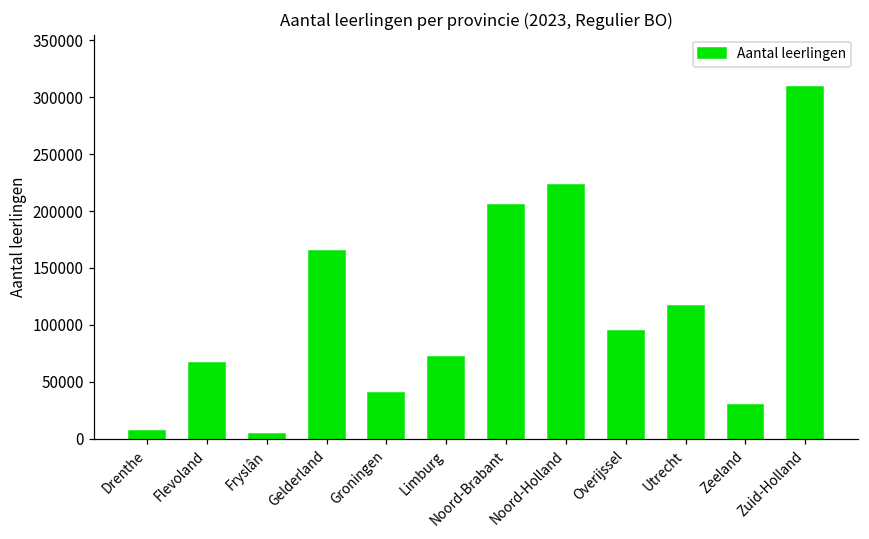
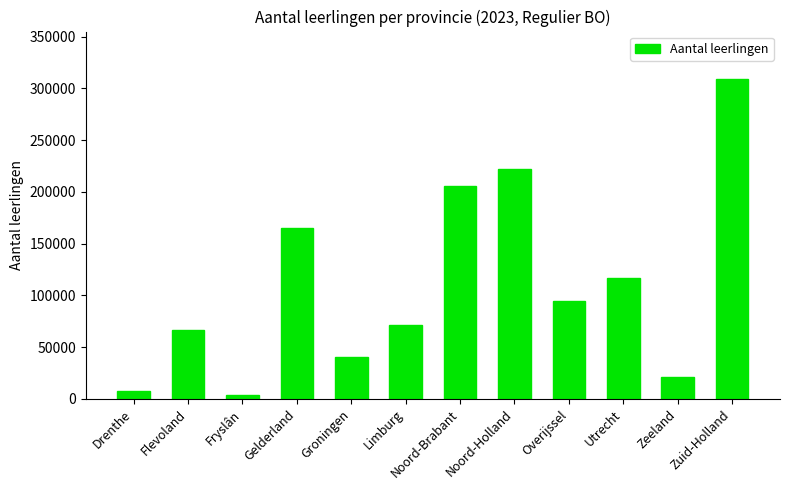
  {
    "Drenthe": 7000,
    "Flevoland": 67000,
    "Fryslân": 4000,
    "Gelderland": 165000,
    "Groningen": 40000,
    "Limburg": 71000,
    "Noord-Brabant": 205000,
    "Noord-Holland": 223000,
    "Overijssel": 94000,
    "Utrecht": 117000,
-   "Zeeland": 29000,
+   "Zeeland": 21000,
    "Zuid-Holland": 309000
  }
